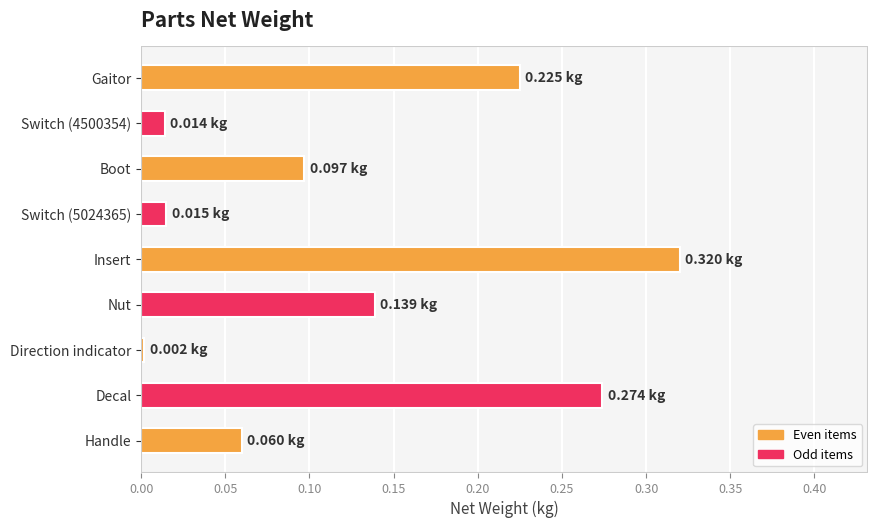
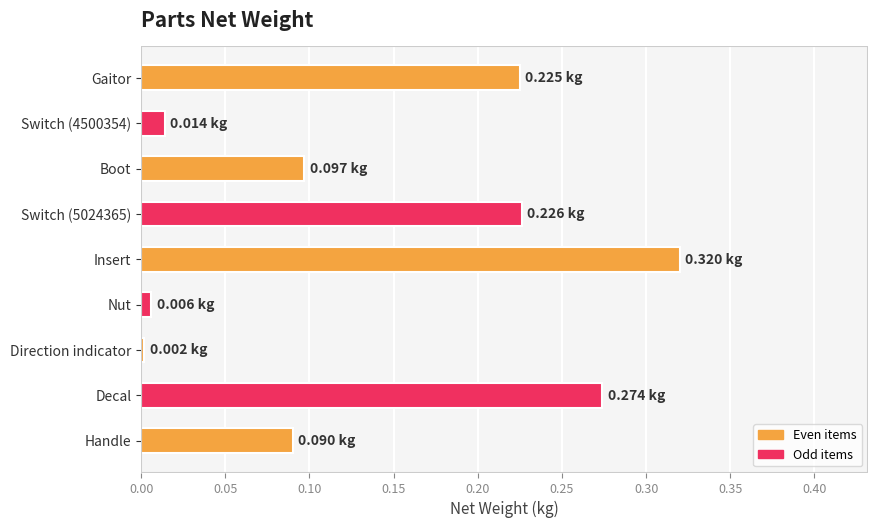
  {
    "Gaitor": 0.225,
    "Switch (4500354)": 0.014,
    "Boot": 0.097,
-   "Switch (5024365)": 0.015,
+   "Switch (5024365)": 0.226,
    "Insert": 0.320,
-   "Nut": 0.139,
+   "Nut": 0.006,
    "Direction indicator": 0.002,
    "Decal": 0.274,
-   "Handle": 0.060
+   "Handle": 0.090
  }
